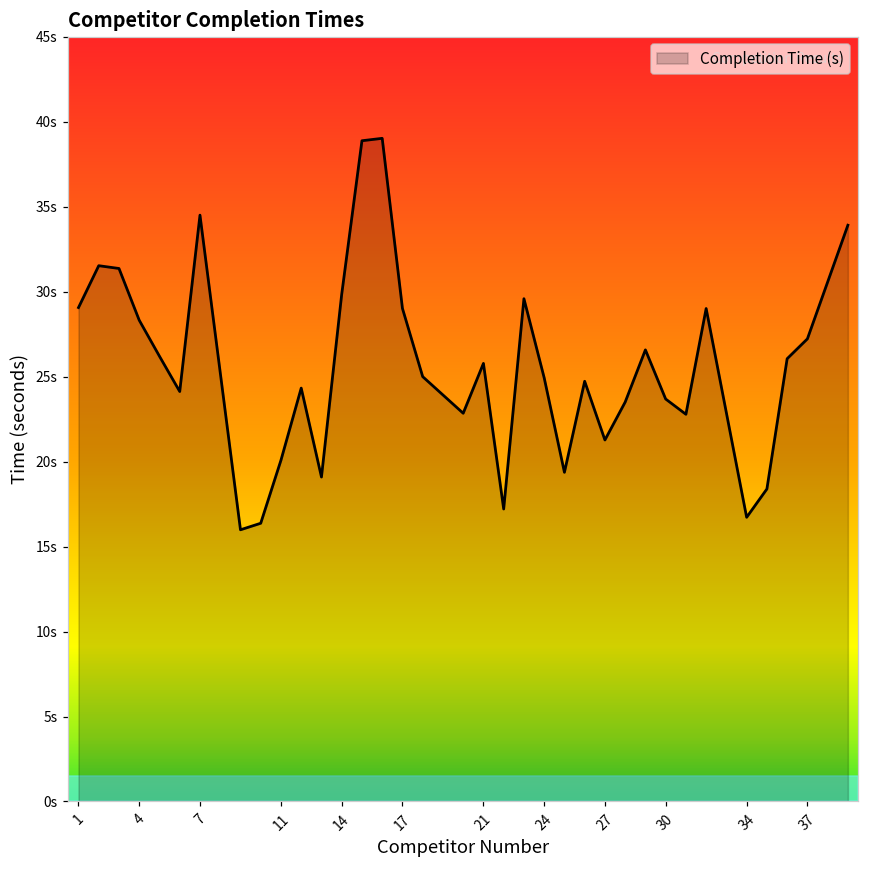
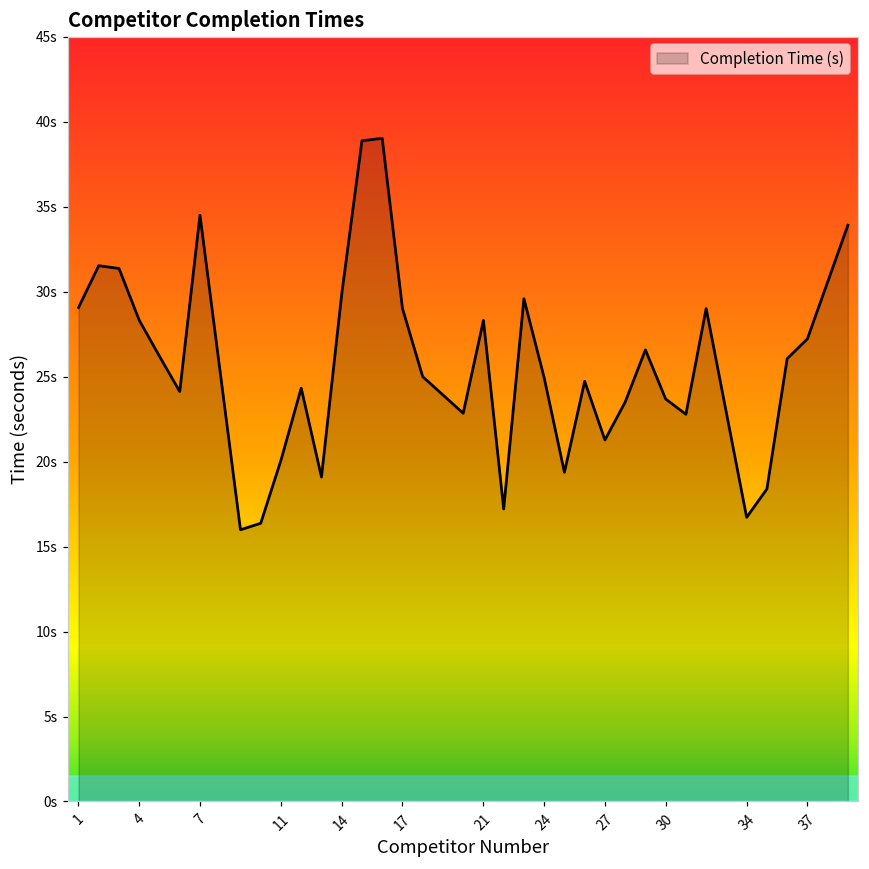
  {
    "1": "29.1s",
    "4": "28.3s",
    "7": "34.5s",
    "11": "20.1s",
    "14": "29.8s",
    "17": "29.0s",
-   "21": "25.8s",
+   "21": "28.3s",
    "24": "24.9s",
    "27": "21.3s",
    "30": "23.7s",
    "34": "16.7s",
    "37": "27.2s"
  }
